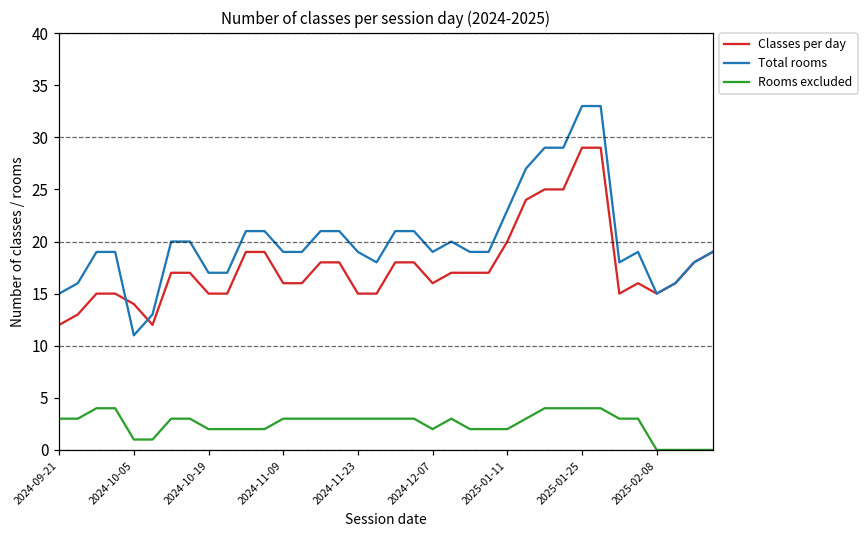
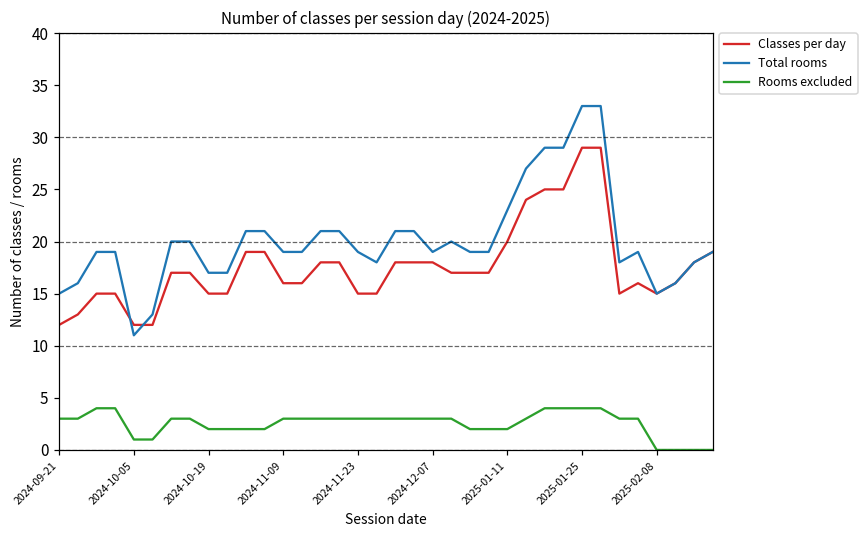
  {
    "Classes per day": {
      "2024-09-21": 12,
-     "2024-10-05": 14,
+     "2024-10-05": 12,
      "2024-10-19": 15,
      "2024-11-09": 16,
      "2024-11-23": 15,
-     "2024-12-07": 16,
+     "2024-12-07": 18,
      "2025-01-11": 20,
      "2025-01-25": 29
    },
    "Total rooms": {
      "2024-09-21": 15,
      "2024-10-05": 11,
      "2024-10-19": 17,
      "2024-11-09": 19,
      "2024-11-23": 19,
      "2024-12-07": 19,
      "2025-01-11": 23,
      "2025-01-25": 33
    },
    "Rooms excluded": {
      "2024-09-21": 3,
      "2024-10-05": 1,
      "2024-10-19": 2,
      "2024-11-09": 3,
      "2024-11-23": 3,
-     "2024-12-07": 2,
+     "2024-12-07": 3,
      "2025-01-11": 2,
      "2025-01-25": 4,
      "2025-02-08": 0
    }
  }
